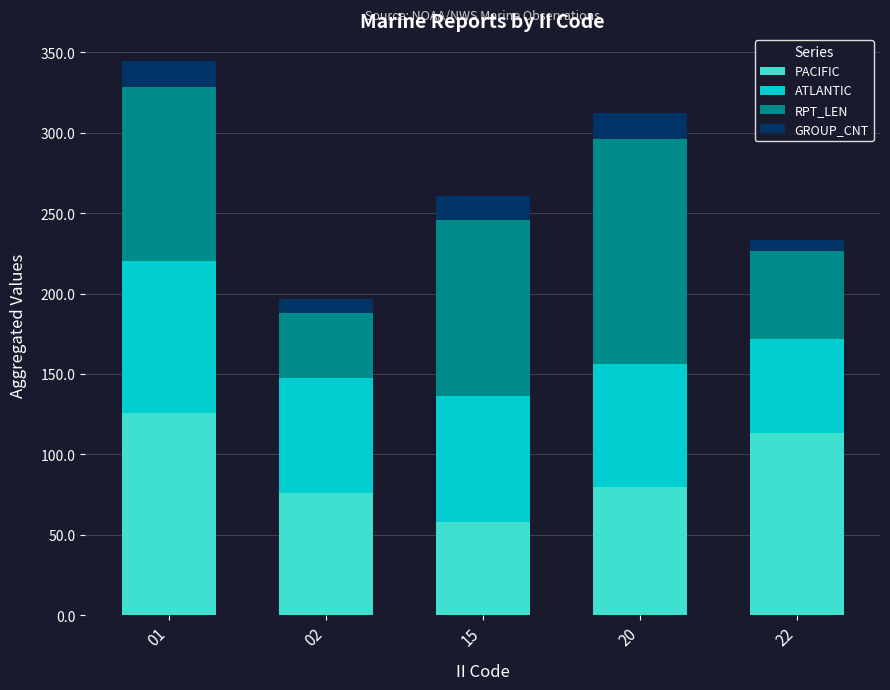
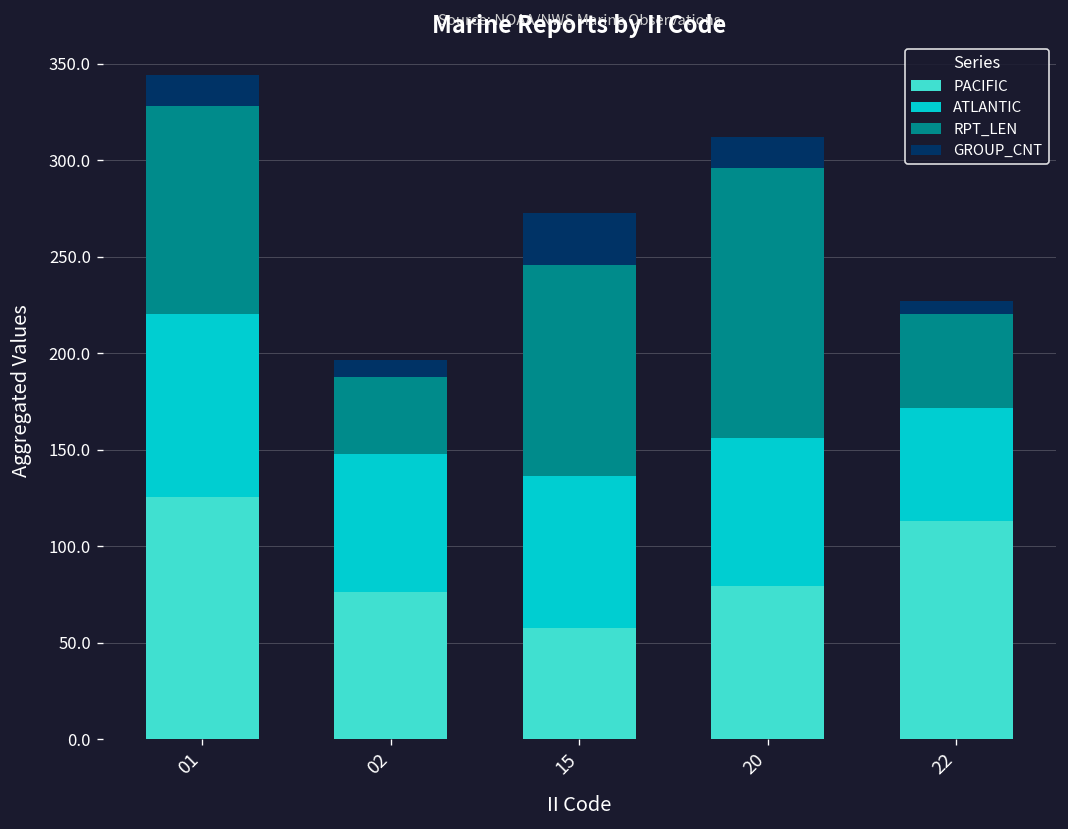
  {
    "PACIFIC": {
      "01": 126,
      "02": 76,
      "15": 58,
      "20": 80,
      "22": 113
    },
    "ATLANTIC": {
      "01": 95,
      "02": 71,
      "15": 79,
      "20": 76,
      "22": 58
    },
    "RPT_LEN": {
      "01": 108,
      "02": 40,
      "15": 109,
      "20": 140,
-     "22": 55
+     "22": 49
    },
    "GROUP_CNT": {
      "01": 16,
      "02": 9,
-     "15": 15,
+     "15": 27,
      "20": 16,
      "22": 7
    }
  }
